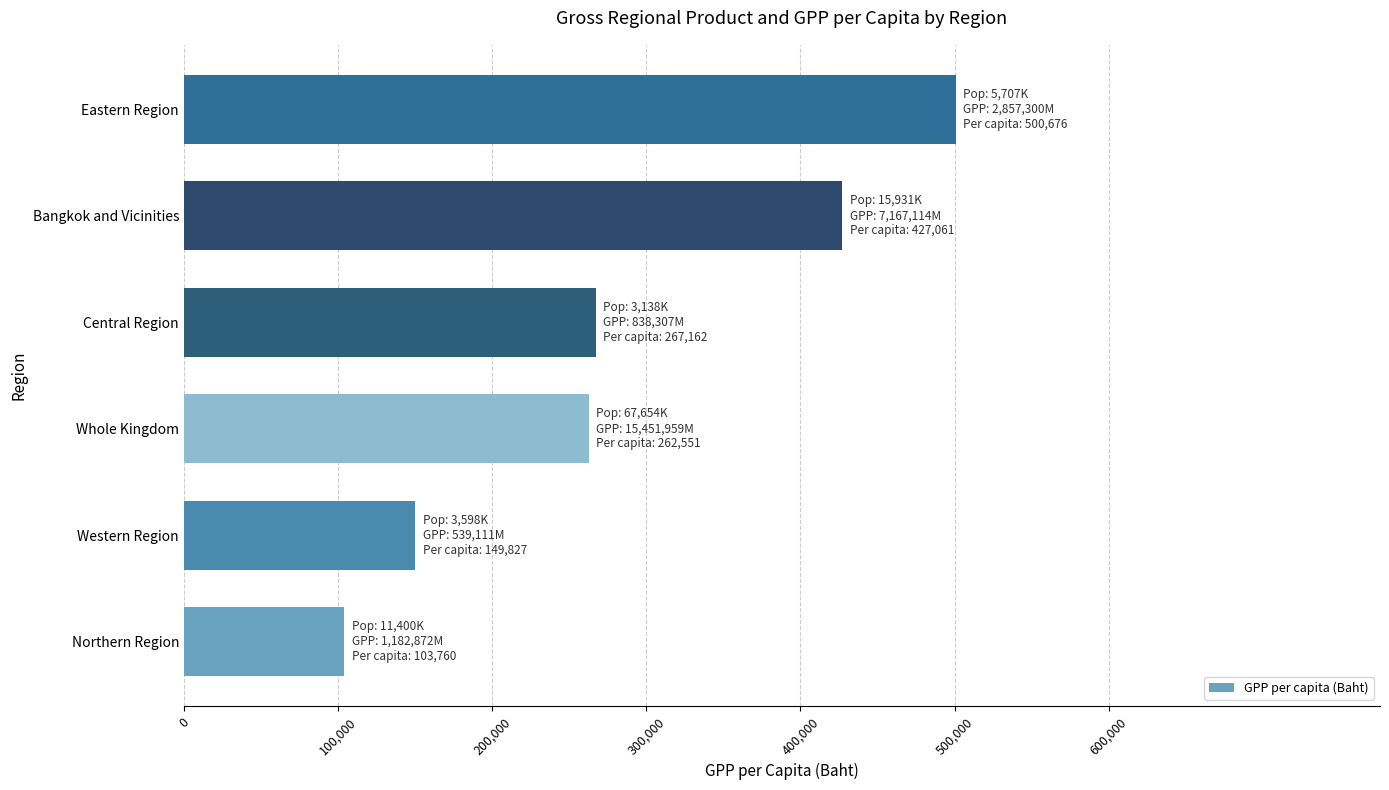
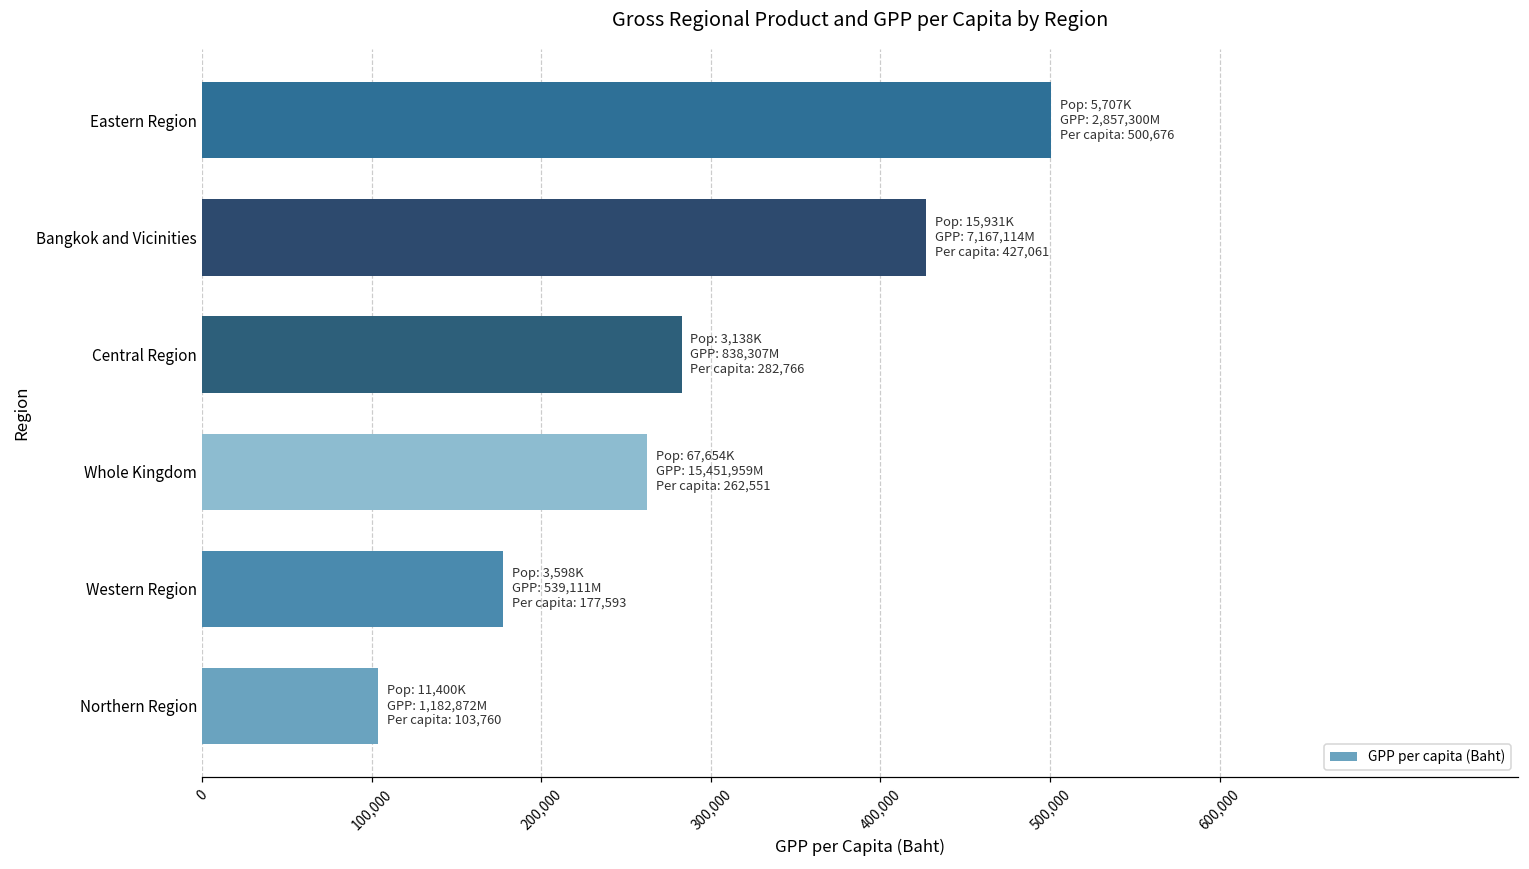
  {
    "Eastern Region": "500,676",
    "Bangkok and Vicinities": "427,061",
-   "Central Region": "267,162",
+   "Central Region": "282,766",
    "Whole Kingdom": "262,551",
-   "Western Region": "149,827",
+   "Western Region": "177,593",
    "Northern Region": "103,760"
  }
